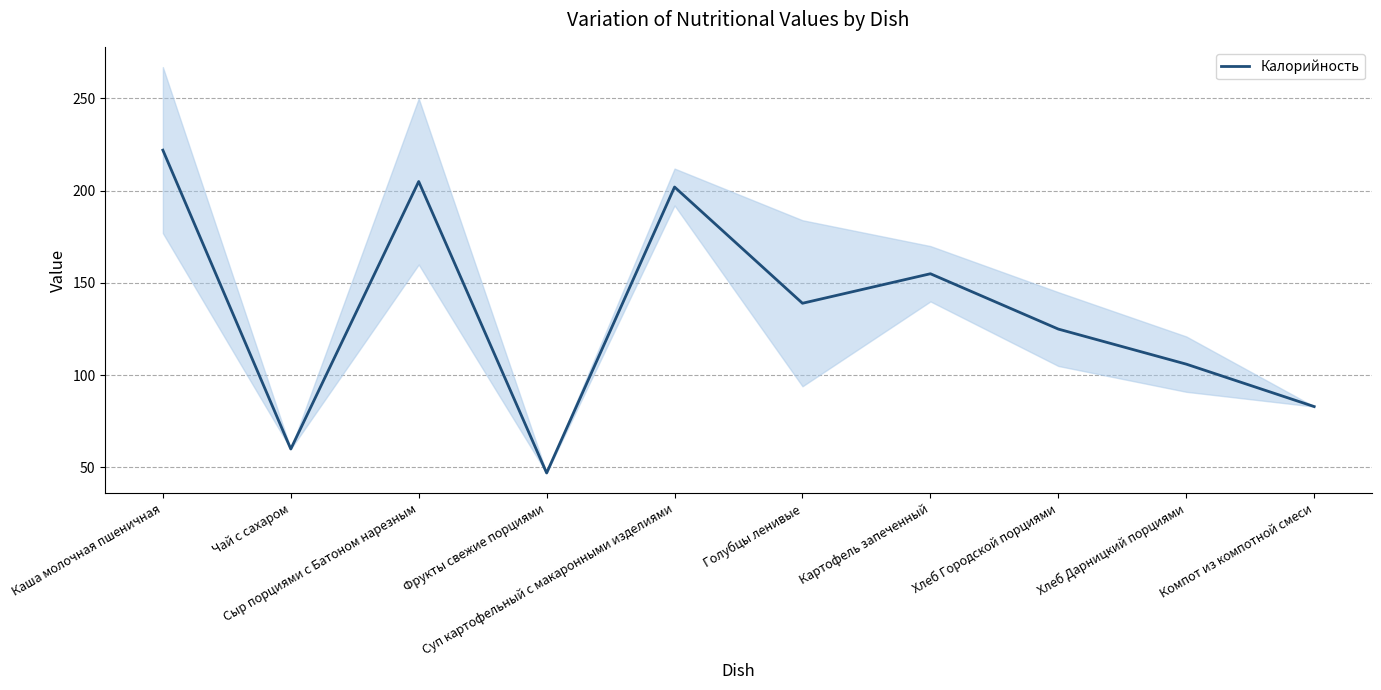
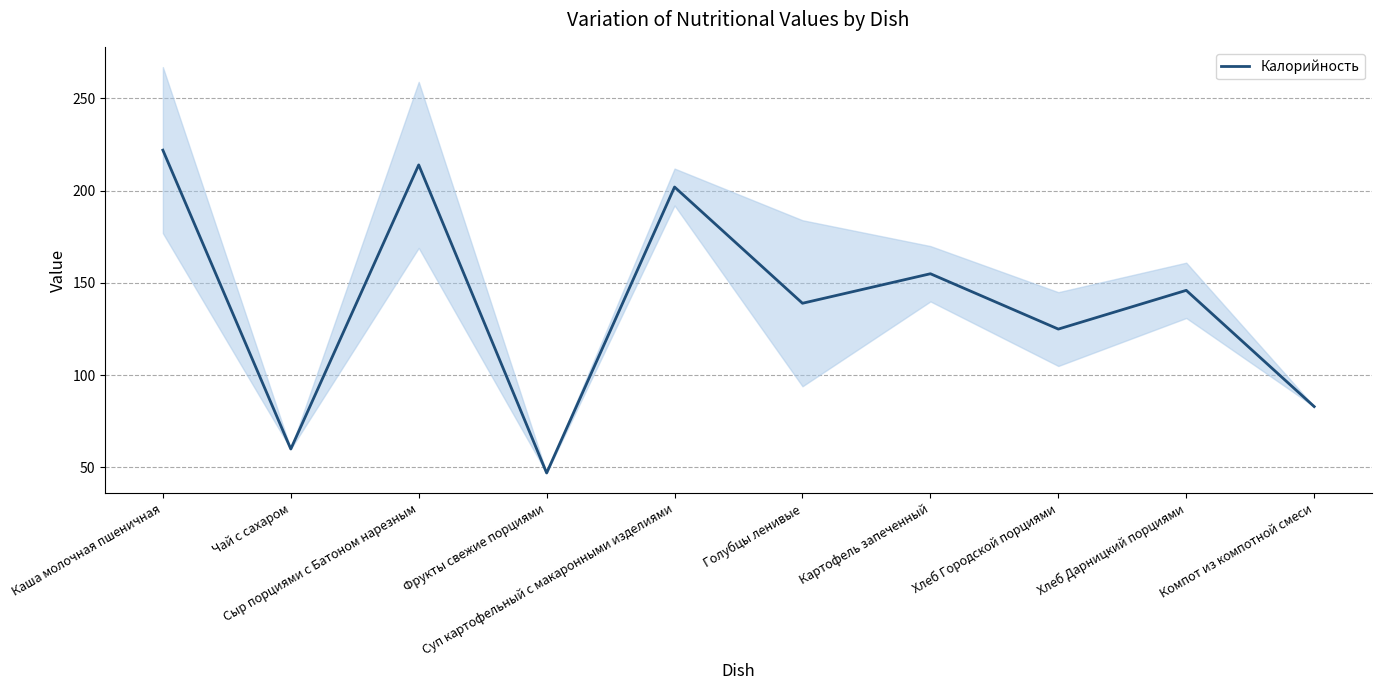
  {
    "Калорийность": {
      "Каша молочная пшеничная": 222,
-     "Сыр порциями с Батоном нарезным": 205,
+     "Сыр порциями с Батоном нарезным": 214,
      "Суп картофельный с макаронными изделиями": 202,
      "Голубцы ленивые": 139,
      "Картофель запеченный": 155,
      "Хлеб Городской порциями": 125,
-     "Хлеб Дарницкий порциями": 106
+     "Хлеб Дарницкий порциями": 146
    }
  }
